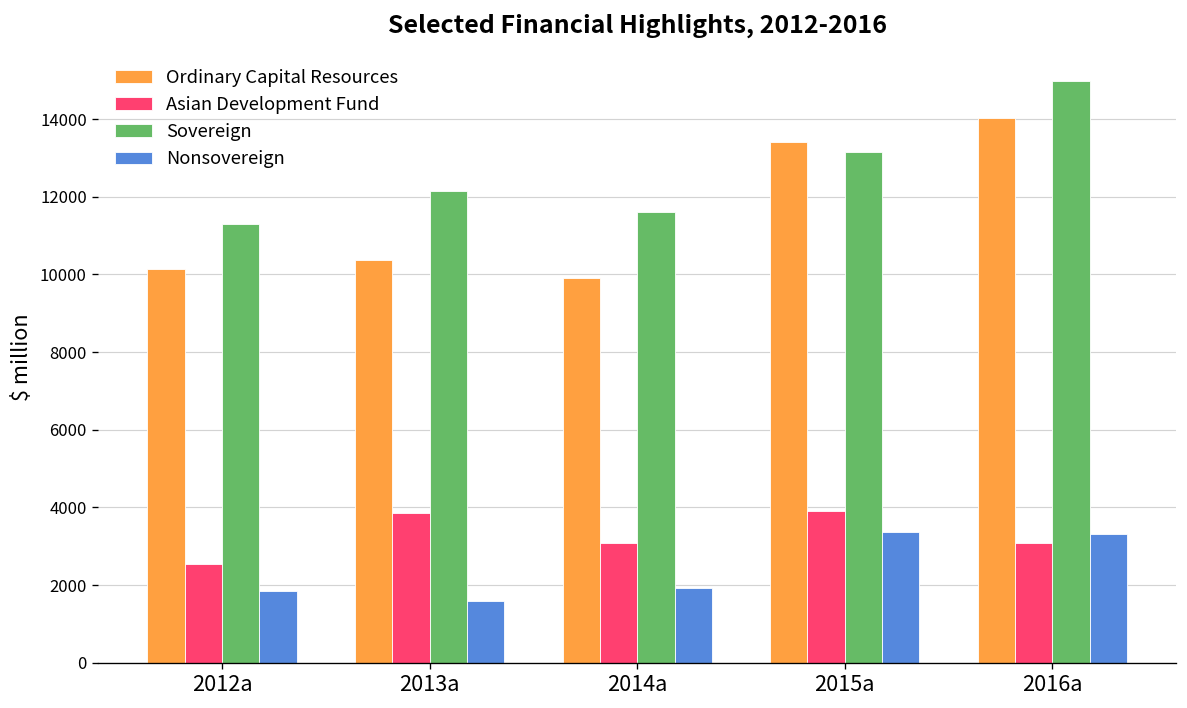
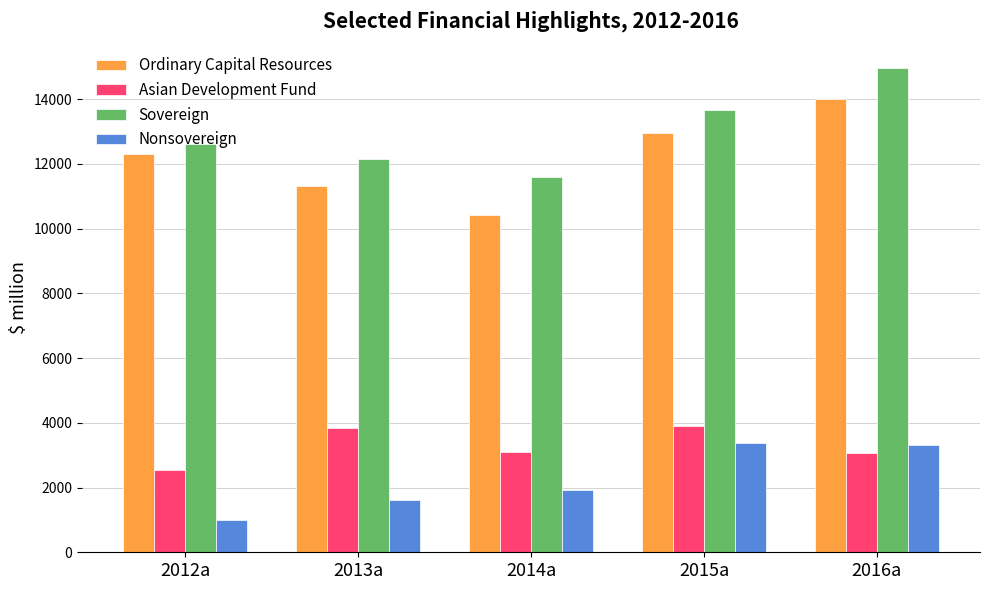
  {
    "Ordinary Capital Resources": {
-     "2012a": 10100,
-     "2013a": 10400,
-     "2014a": 9900,
-     "2015a": 13400,
+     "2012a": 12300,
+     "2013a": 11300,
+     "2014a": 10400,
+     "2015a": 13000,
      "2016a": 14000
    },
    "Asian Development Fund": {
      "2012a": 2500,
      "2013a": 3900,
      "2014a": 3100,
      "2015a": 3900,
      "2016a": 3100
    },
    "Sovereign": {
-     "2012a": 11300,
+     "2012a": 12600,
      "2013a": 12100,
      "2014a": 11600,
-     "2015a": 13200,
+     "2015a": 13700,
      "2016a": 15000
    },
    "Nonsovereign": {
-     "2012a": 1800,
+     "2012a": 1000,
      "2013a": 1600,
      "2014a": 1900,
      "2015a": 3400,
      "2016a": 3300
    }
  }
